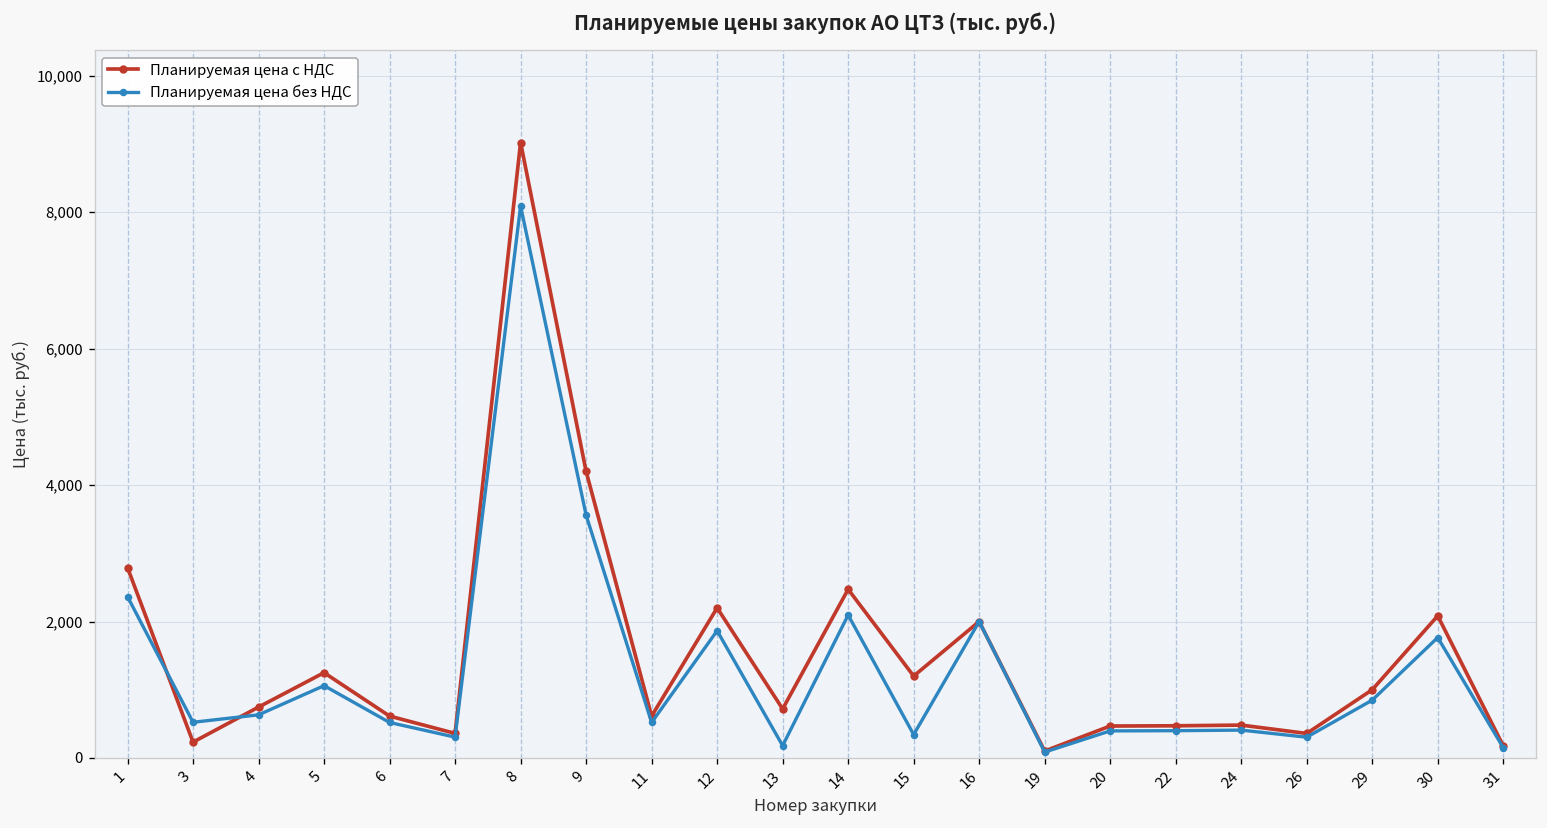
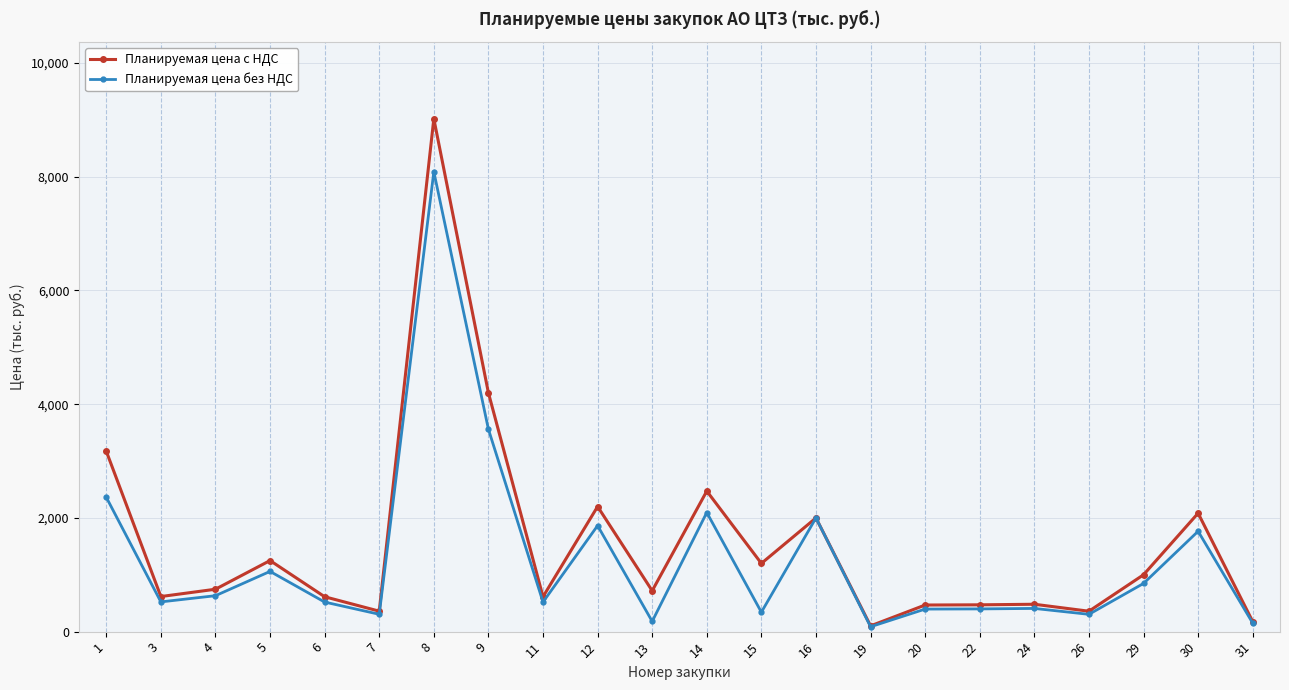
  {
    "Планируемая цена с НДС": {
-     "1": "2,800",
-     "3": "200",
+     "1": "3,200",
+     "3": "600",
      "4": "700",
      "5": "1,300",
      "6": "600",
      "7": "400",
      "8": "9,000",
      "9": "4,200",
      "11": "600",
      "12": "2,200",
      "13": "700",
      "14": "2,500",
      "15": "1,200",
      "20": "500",
      "22": "500",
      "24": "500",
      "26": "400",
      "29": "1,000",
      "30": "2,100"
    },
    "Планируемая цена без НДС": {
      "1": "2,400",
      "3": "500",
      "4": "600",
      "5": "1,100",
      "6": "500",
      "7": "300",
      "8": "8,100",
      "9": "3,600",
      "11": "500",
      "12": "1,900",
      "13": "200",
      "14": "2,100",
      "15": "300",
      "20": "400",
      "22": "400",
      "24": "400",
      "26": "300",
      "29": "800",
      "30": "1,800"
    }
  }
